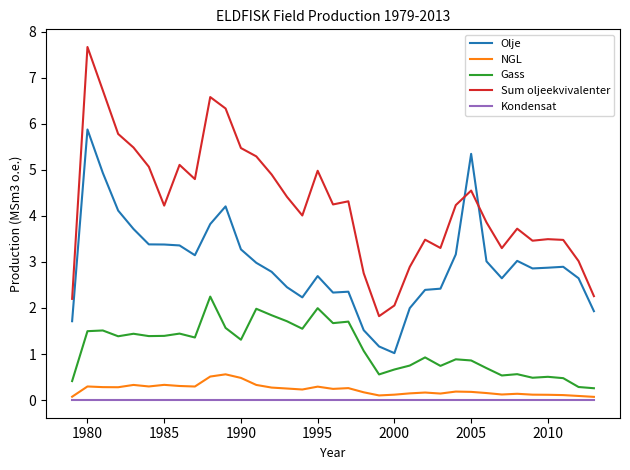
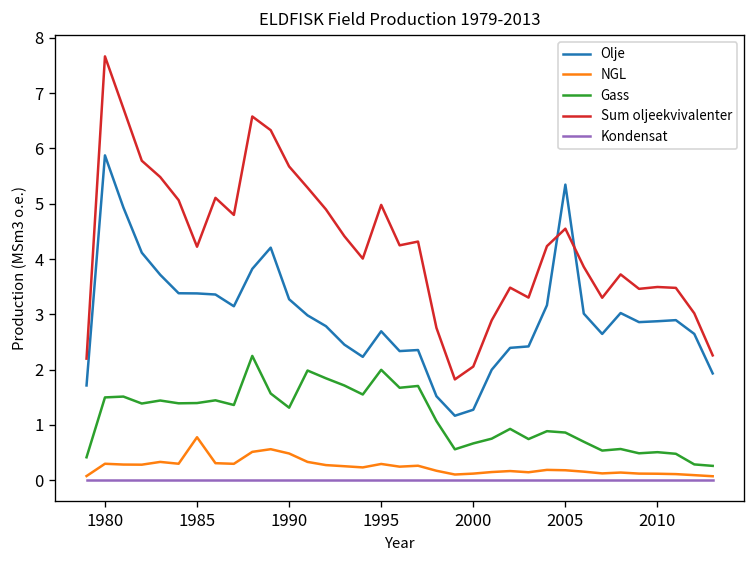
  {
    "Olje": {
      "1980": 5.9,
      "1985": 3.4,
      "1990": 3.3,
      "1995": 2.7,
-     "2000": 1.0,
+     "2000": 1.3,
      "2005": 5.3,
      "2010": 2.9
    },
    "NGL": {
      "1980": 0.3,
-     "1985": 0.3,
+     "1985": 0.8,
      "1990": 0.5,
      "1995": 0.3,
      "2000": 0.1,
      "2005": 0.2,
      "2010": 0.1
    },
    "Gass": {
      "1980": 1.5,
      "1985": 1.4,
      "1990": 1.3,
      "1995": 2.0,
      "2000": 0.7,
      "2005": 0.9,
      "2010": 0.5
    },
    "Sum oljeekvivalenter": {
      "1980": 7.7,
      "1985": 4.2,
-     "1990": 5.5,
+     "1990": 5.7,
      "1995": 5.0,
      "2000": 2.1,
      "2005": 4.5,
      "2010": 3.5
    },
    "Kondensat": {
      "1980": 0.0,
      "1985": 0.0,
      "1990": 0.0,
      "1995": 0.0,
      "2000": 0.0,
      "2005": 0.0,
      "2010": 0.0
    }
  }
